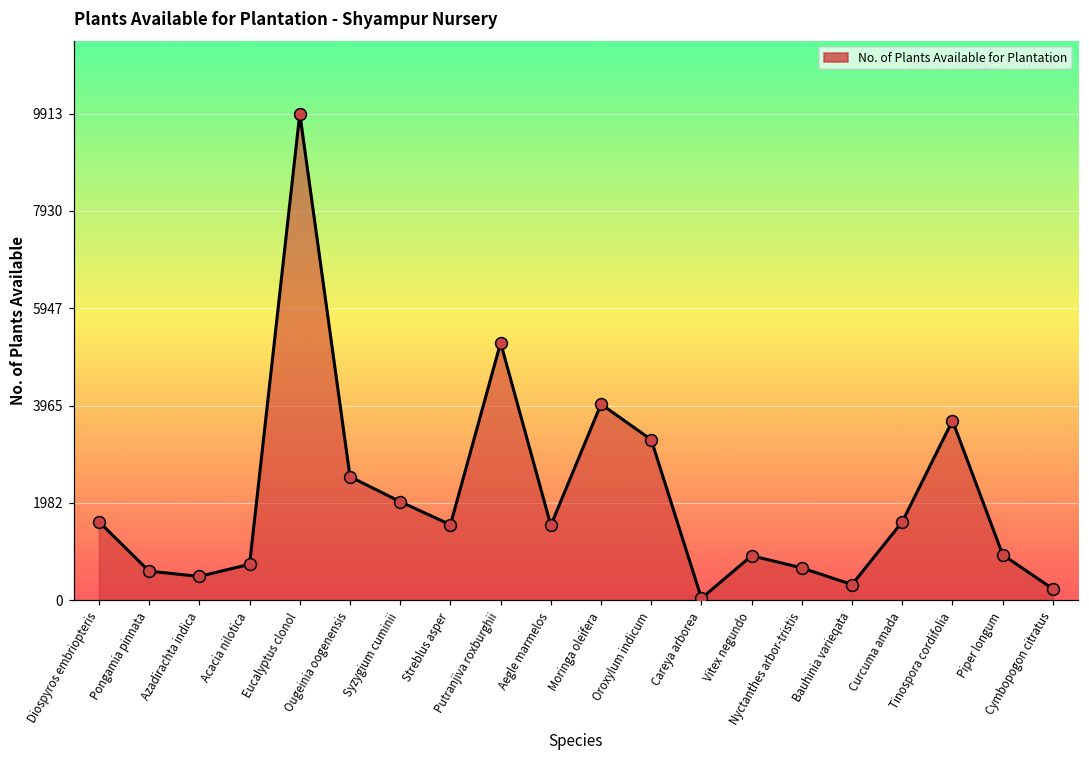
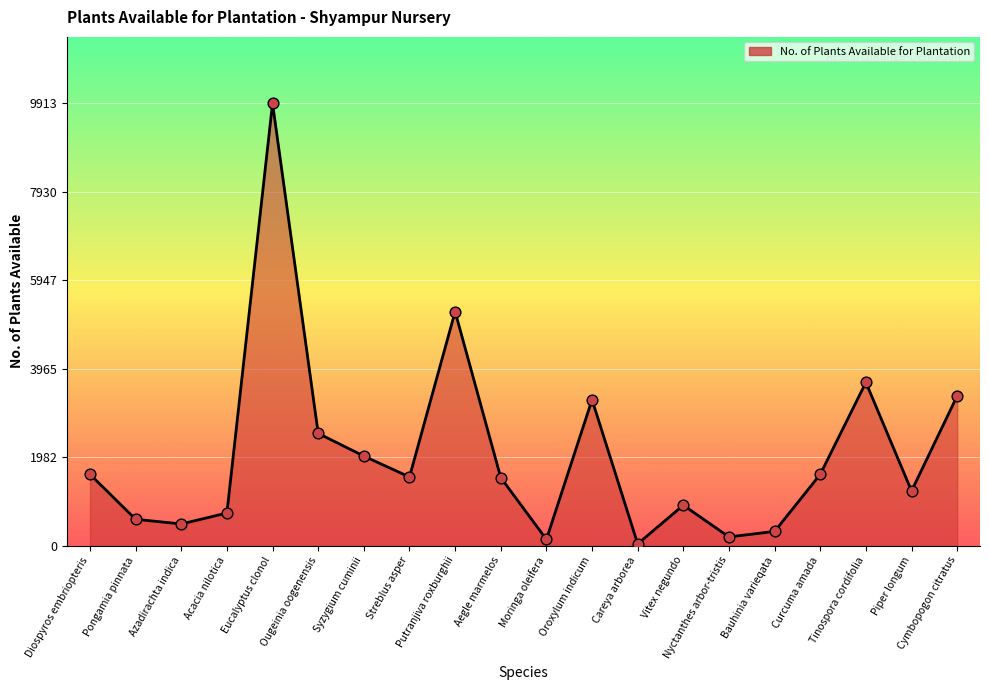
  {
    "Diospyros embriopteris": 1600,
    "Pongamia pinnata": 600,
    "Azadirachta indica": 500,
    "Acacia nilotica": 700,
    "Eucalyptus clonol": 9900,
    "Ougeinia oogenensis": 2500,
    "Syzygium cuminii": 2000,
    "Streblus asper": 1500,
    "Putranjiva roxburghii": 5200,
    "Aegle marmelos": 1500,
-   "Moringa oleifera": 4000,
+   "Moringa oleifera": 100,
    "Oroxylum indicum": 3300,
    "Careya arborea": 0,
    "Vitex negundo": 900,
-   "Nyctanthes arbor-tristis": 700,
+   "Nyctanthes arbor-tristis": 200,
    "Bauhinia varieqata": 300,
    "Curcuma amada": 1600,
    "Tinospora cordifolia": 3700,
-   "Piper longum": 900,
-   "Cymbopogon citratus": 200
+   "Piper longum": 1200,
+   "Cymbopogon citratus": 3400
  }
